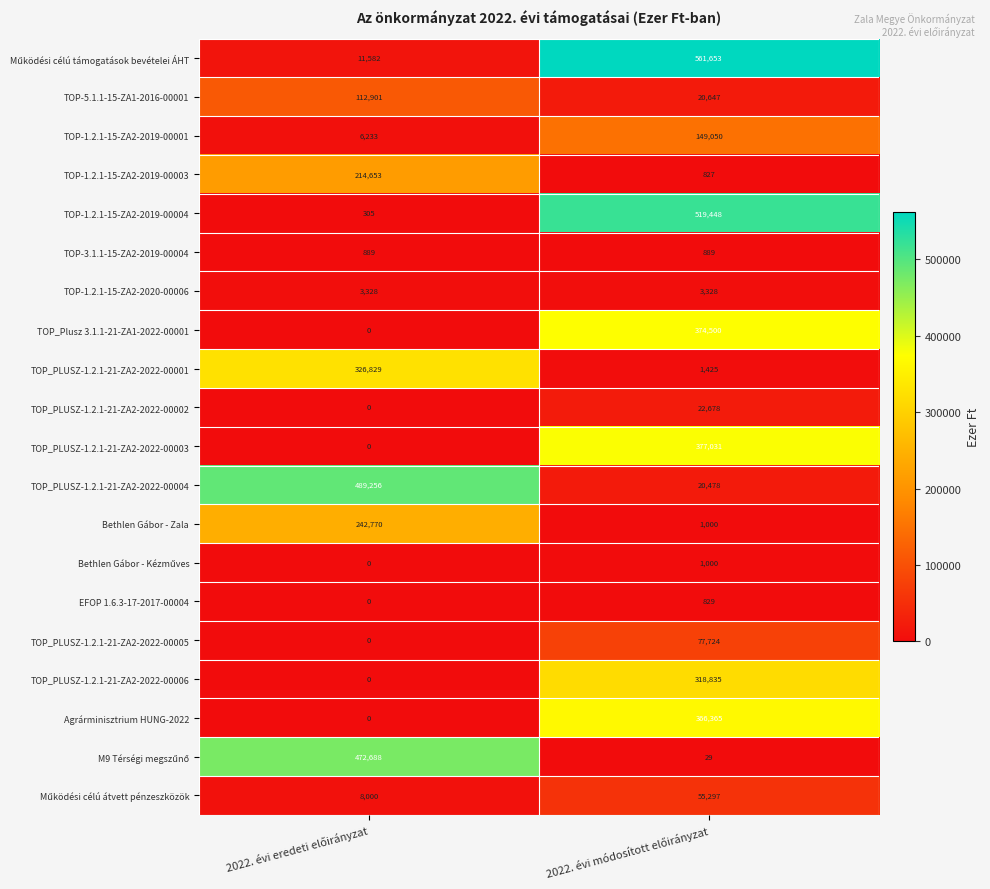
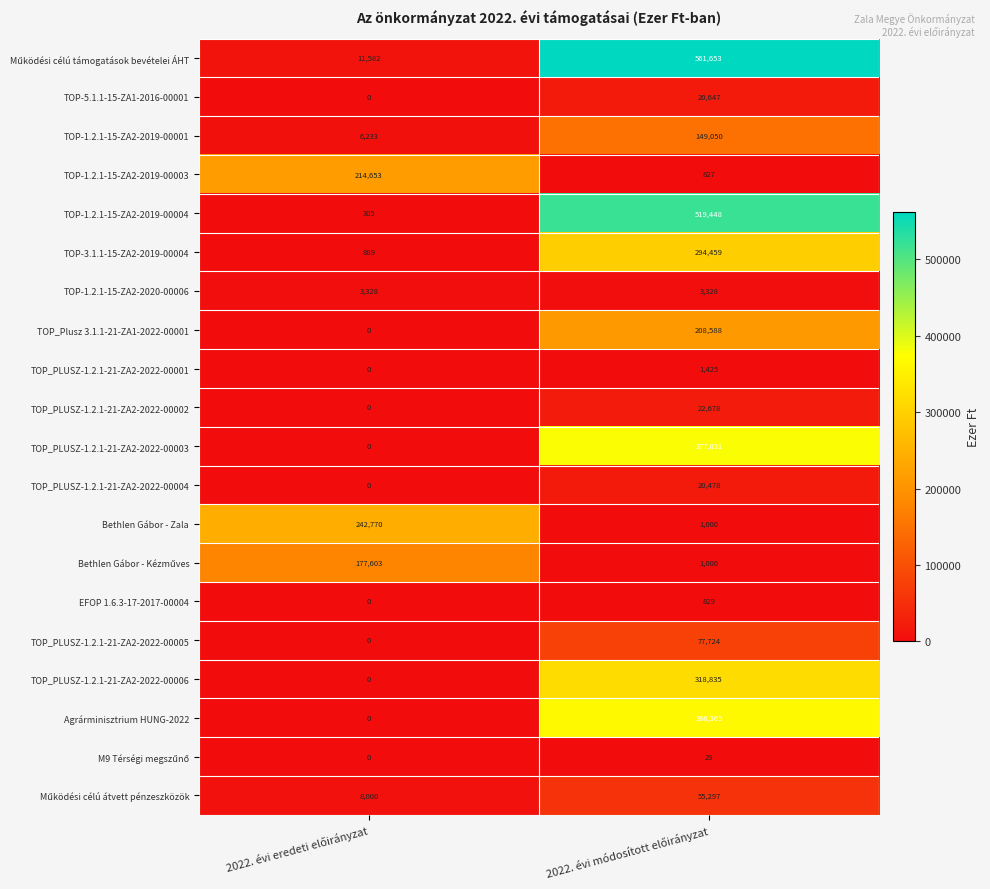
  {
    "Működési célú támogatások bevételei ÁHT": {
      "2022. évi eredeti előirányzat": "11,582",
      "2022. évi módosított előirányzat": "561,653"
    },
    "TOP-5.1.1-15-ZA1-2016-00001": {
-     "2022. évi eredeti előirányzat": "112,901",
+     "2022. évi eredeti előirányzat": "0",
      "2022. évi módosított előirányzat": "20,647"
    },
    "TOP-1.2.1-15-ZA2-2019-00001": {
      "2022. évi eredeti előirányzat": "6,233",
      "2022. évi módosított előirányzat": "149,050"
    },
    "TOP-1.2.1-15-ZA2-2019-00003": {
      "2022. évi eredeti előirányzat": "214,653",
      "2022. évi módosított előirányzat": "827"
    },
    "TOP-1.2.1-15-ZA2-2019-00004": {
      "2022. évi eredeti előirányzat": "305",
      "2022. évi módosított előirányzat": "519,448"
    },
    "TOP-3.1.1-15-ZA2-2019-00004": {
      "2022. évi eredeti előirányzat": "889",
-     "2022. évi módosított előirányzat": "889"
+     "2022. évi módosított előirányzat": "294,459"
    },
    "TOP-1.2.1-15-ZA2-2020-00006": {
      "2022. évi eredeti előirányzat": "3,328",
      "2022. évi módosított előirányzat": "3,328"
    },
    "TOP_Plusz 3.1.1-21-ZA1-2022-00001": {
      "2022. évi eredeti előirányzat": "0",
-     "2022. évi módosított előirányzat": "374,500"
+     "2022. évi módosított előirányzat": "208,588"
    },
    "TOP_PLUSZ-1.2.1-21-ZA2-2022-00001": {
-     "2022. évi eredeti előirányzat": "326,829",
+     "2022. évi eredeti előirányzat": "0",
      "2022. évi módosított előirányzat": "1,425"
    },
    "TOP_PLUSZ-1.2.1-21-ZA2-2022-00002": {
      "2022. évi eredeti előirányzat": "0",
      "2022. évi módosított előirányzat": "22,678"
    },
    "TOP_PLUSZ-1.2.1-21-ZA2-2022-00003": {
      "2022. évi eredeti előirányzat": "0",
      "2022. évi módosított előirányzat": "377,031"
    },
    "TOP_PLUSZ-1.2.1-21-ZA2-2022-00004": {
-     "2022. évi eredeti előirányzat": "489,256",
+     "2022. évi eredeti előirányzat": "0",
      "2022. évi módosított előirányzat": "20,478"
    },
    "Bethlen Gábor - Zala": {
      "2022. évi eredeti előirányzat": "242,770",
      "2022. évi módosított előirányzat": "1,000"
    },
    "Bethlen Gábor - Kézműves": {
-     "2022. évi eredeti előirányzat": "0",
+     "2022. évi eredeti előirányzat": "177,603",
      "2022. évi módosított előirányzat": "1,000"
    },
    "EFOP 1.6.3-17-2017-00004": {
      "2022. évi eredeti előirányzat": "0",
      "2022. évi módosított előirányzat": "829"
    },
    "TOP_PLUSZ-1.2.1-21-ZA2-2022-00005": {
      "2022. évi eredeti előirányzat": "0",
      "2022. évi módosított előirányzat": "77,724"
    },
    "TOP_PLUSZ-1.2.1-21-ZA2-2022-00006": {
      "2022. évi eredeti előirányzat": "0",
      "2022. évi módosított előirányzat": "318,835"
    },
    "Agrárminisztrium HUNG-2022": {
      "2022. évi eredeti előirányzat": "0",
      "2022. évi módosított előirányzat": "366,365"
    },
    "M9 Térségi megszűnő": {
-     "2022. évi eredeti előirányzat": "472,688",
+     "2022. évi eredeti előirányzat": "0",
      "2022. évi módosított előirányzat": "29"
    },
    "Működési célú átvett pénzeszközök": {
      "2022. évi eredeti előirányzat": "8,000",
      "2022. évi módosított előirányzat": "55,297"
    }
  }
